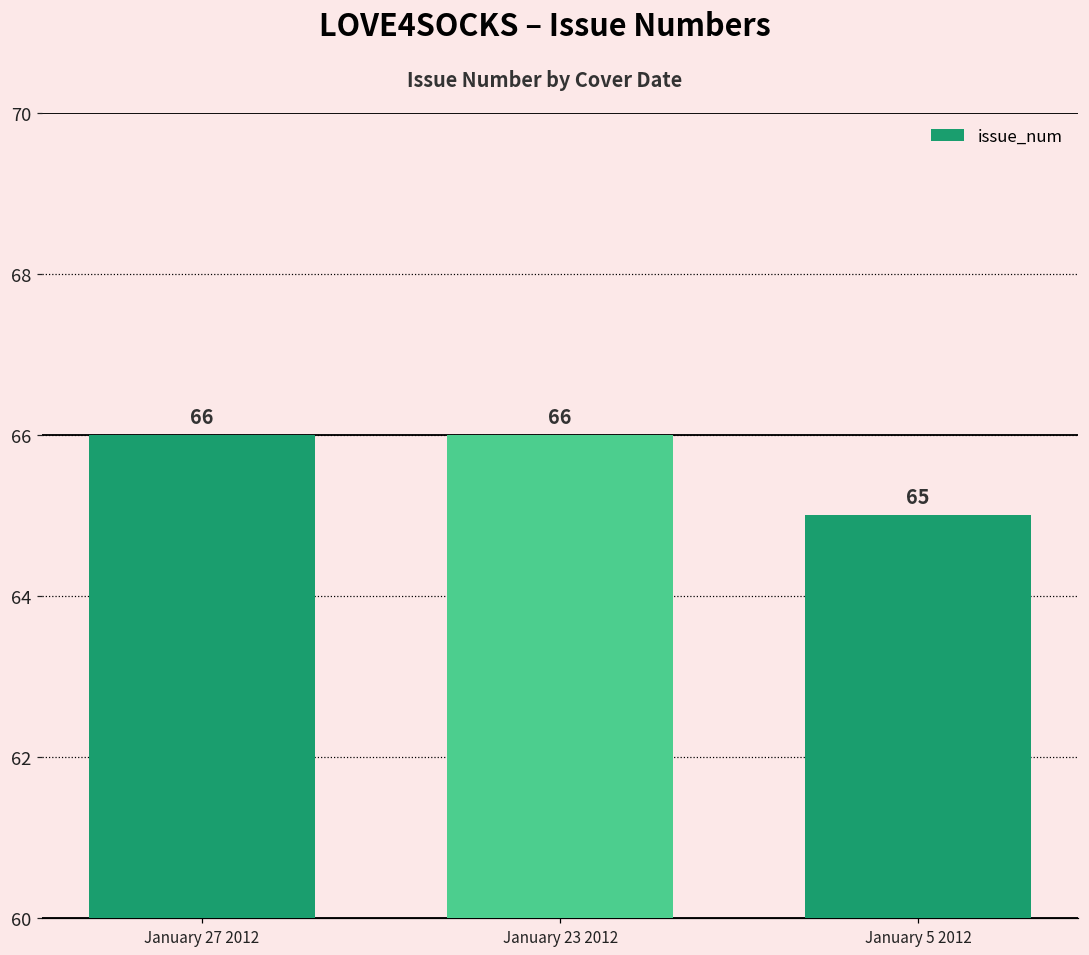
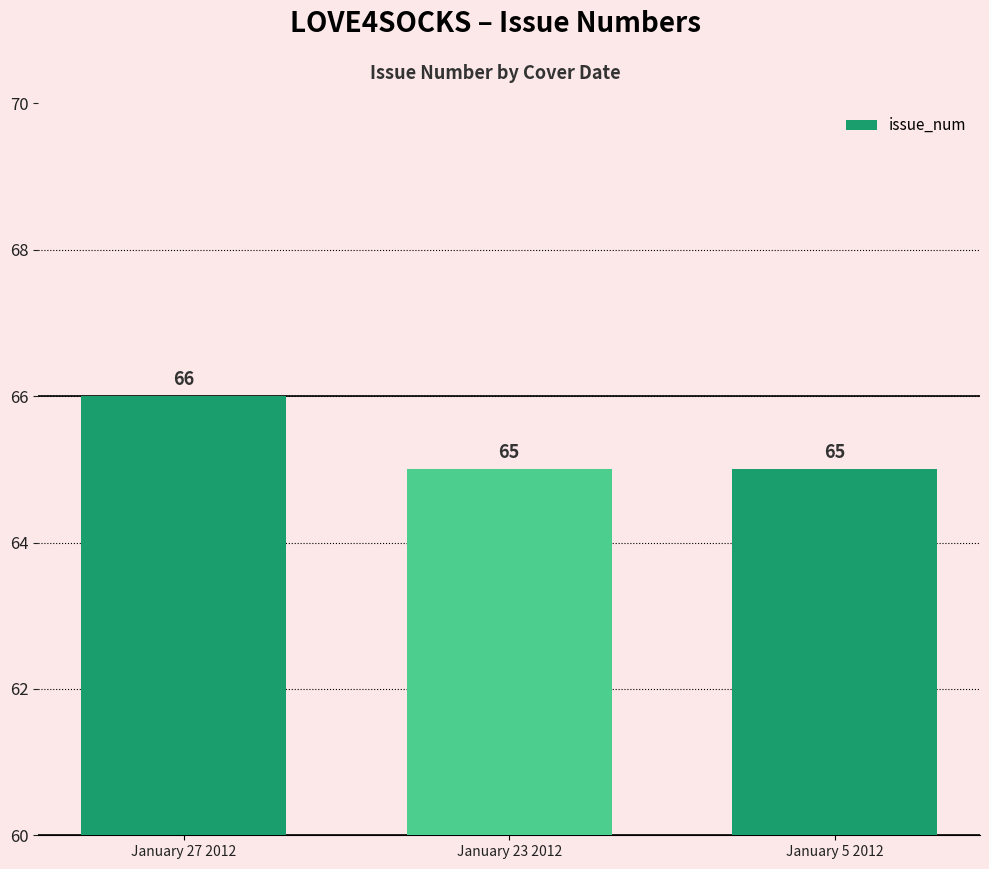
  {
    "January 27 2012": 66,
-   "January 23 2012": 66,
+   "January 23 2012": 65,
    "January 5 2012": 65
  }
